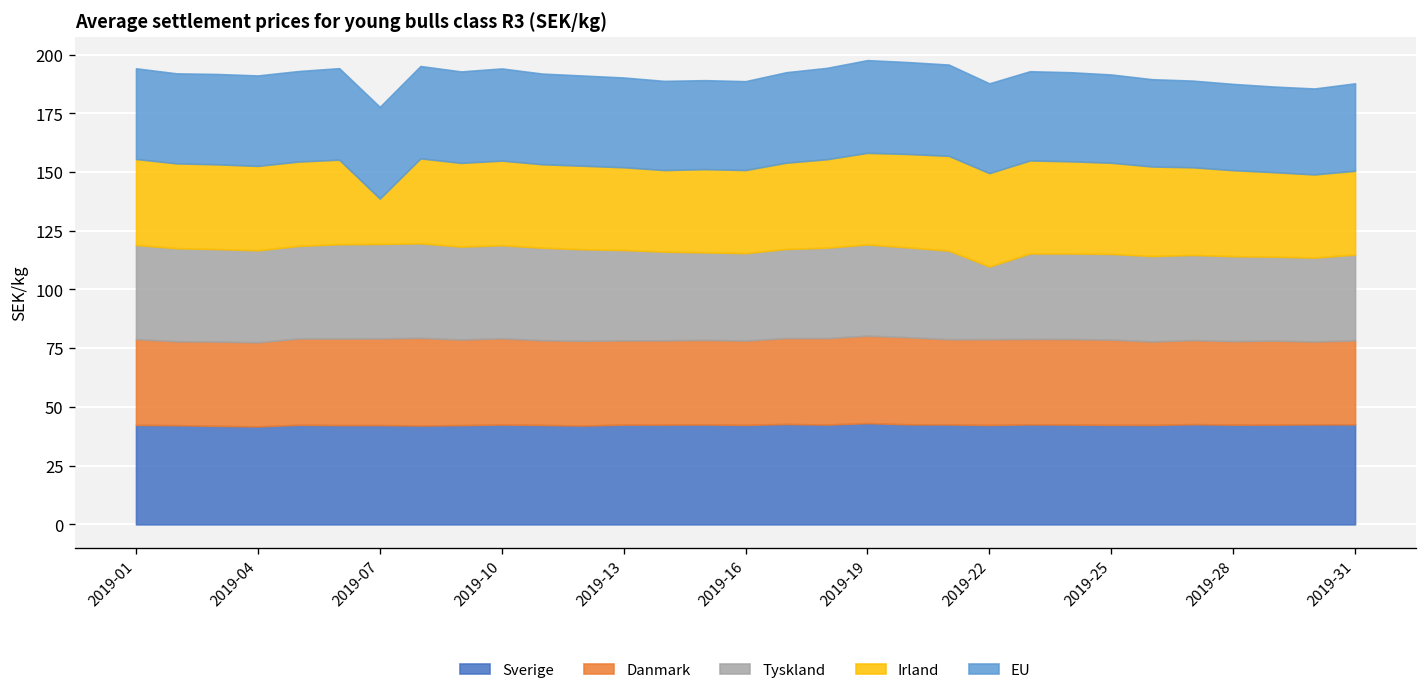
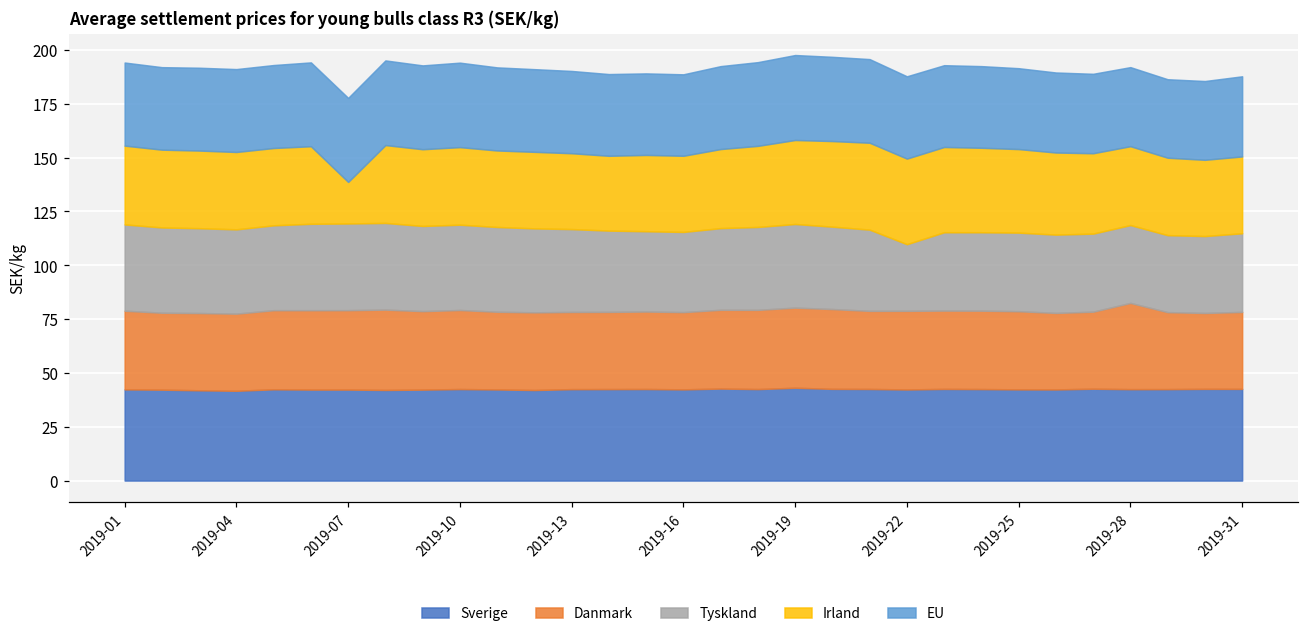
  {
    "Danmark": {
      "2019-01": 37,
      "2019-04": 36,
      "2019-07": 37,
      "2019-10": 37,
      "2019-13": 36,
      "2019-16": 36,
      "2019-19": 37,
      "2019-22": 37,
      "2019-25": 36,
-     "2019-28": 36,
+     "2019-28": 40,
      "2019-31": 36
    },
    "Tyskland": {
      "2019-01": 40,
      "2019-04": 39,
      "2019-07": 40,
      "2019-10": 40,
      "2019-13": 38,
      "2019-16": 37,
      "2019-19": 39,
      "2019-22": 31,
      "2019-25": 37,
      "2019-28": 36,
      "2019-31": 37
    },
    "Irland": {
      "2019-01": 37,
      "2019-04": 36,
      "2019-07": 19,
      "2019-10": 36,
      "2019-13": 35,
      "2019-16": 35,
      "2019-19": 39,
      "2019-22": 40,
      "2019-25": 39,
      "2019-28": 37,
      "2019-31": 36
    }
  }
